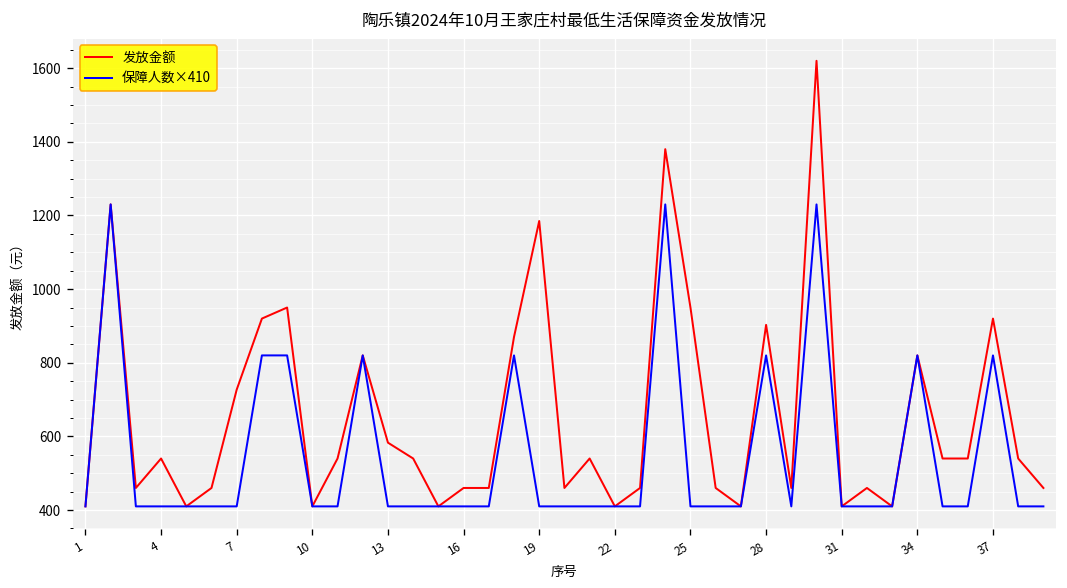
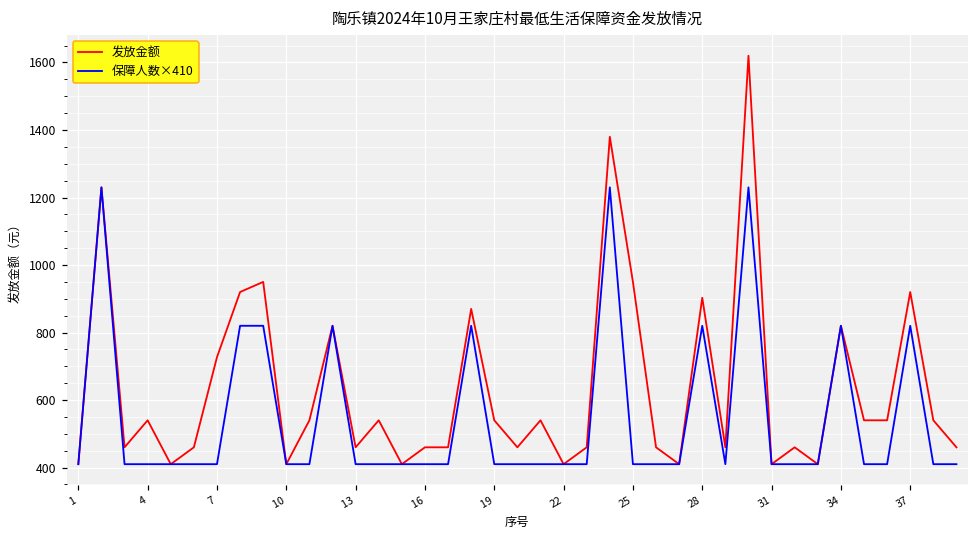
  {
    "发放金额": {
      "4": 540,
      "7": 730,
-     "13": 580,
+     "13": 460,
      "16": 460,
-     "19": 1190,
+     "19": 540,
      "25": 950,
      "28": 900,
      "37": 920
    },
    "保障人数×410": {
      "4": 410,
      "7": 410,
      "13": 410,
      "16": 410,
      "19": 410,
      "25": 410,
      "28": 820,
      "37": 820
    }
  }
